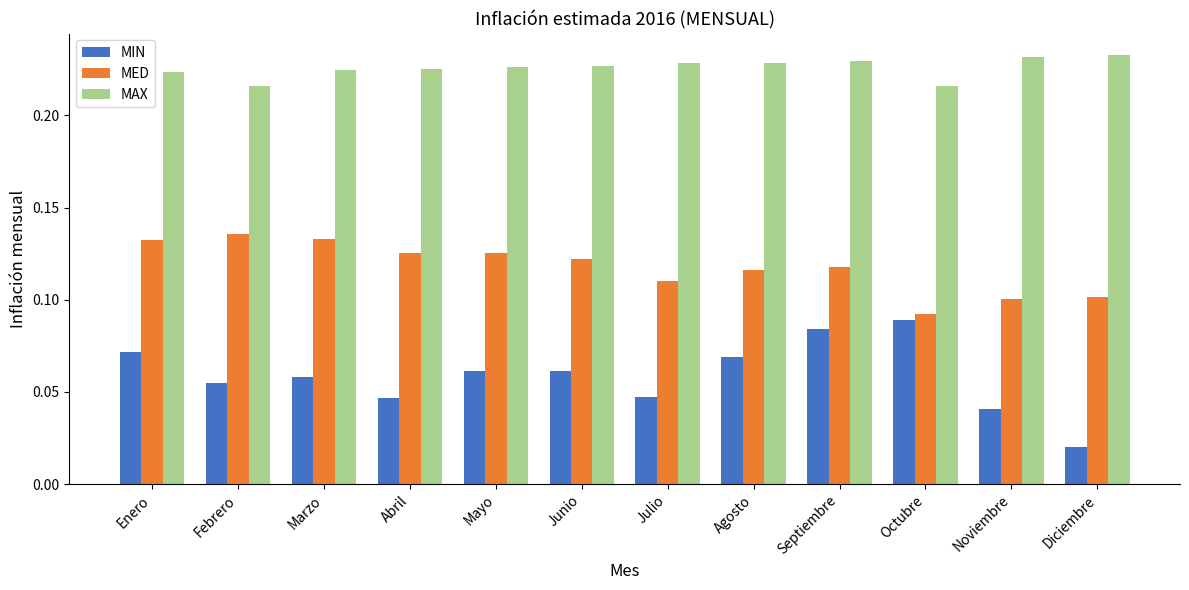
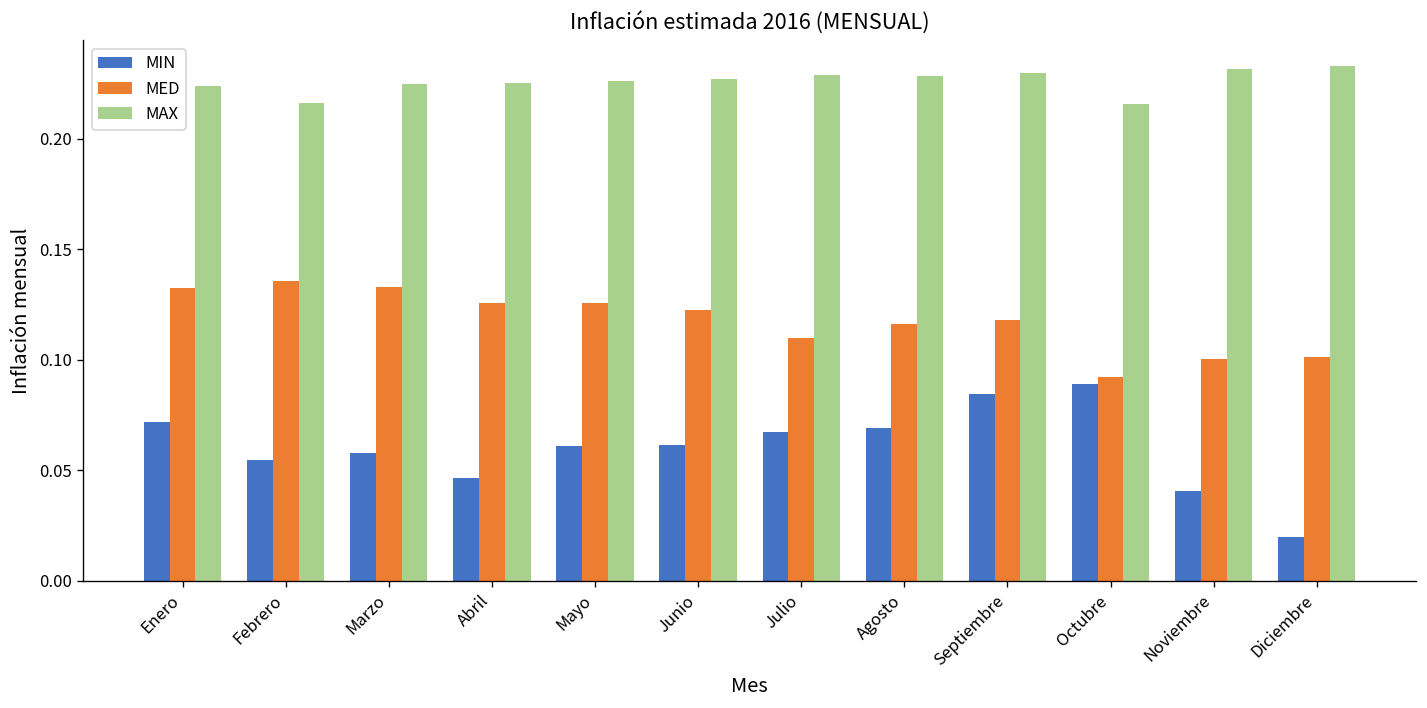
  {
    "MIN": {
      "Enero": 0.072,
      "Febrero": 0.055,
      "Marzo": 0.058,
      "Abril": 0.047,
      "Mayo": 0.061,
      "Junio": 0.061,
-     "Julio": 0.048,
+     "Julio": 0.067,
      "Agosto": 0.069,
      "Septiembre": 0.084,
      "Octubre": 0.089,
      "Noviembre": 0.041,
      "Diciembre": 0.020
    },
    "MED": {
      "Enero": 0.133,
      "Febrero": 0.136,
      "Marzo": 0.133,
      "Abril": 0.126,
      "Mayo": 0.126,
      "Junio": 0.122,
      "Julio": 0.110,
      "Agosto": 0.116,
      "Septiembre": 0.118,
      "Octubre": 0.092,
      "Noviembre": 0.101,
      "Diciembre": 0.101
    },
    "MAX": {
      "Enero": 0.224,
      "Febrero": 0.216,
      "Marzo": 0.225,
      "Abril": 0.225,
      "Mayo": 0.226,
      "Junio": 0.227,
      "Julio": 0.229,
      "Agosto": 0.228,
      "Septiembre": 0.229,
      "Octubre": 0.216,
      "Noviembre": 0.232,
      "Diciembre": 0.233
    }
  }
